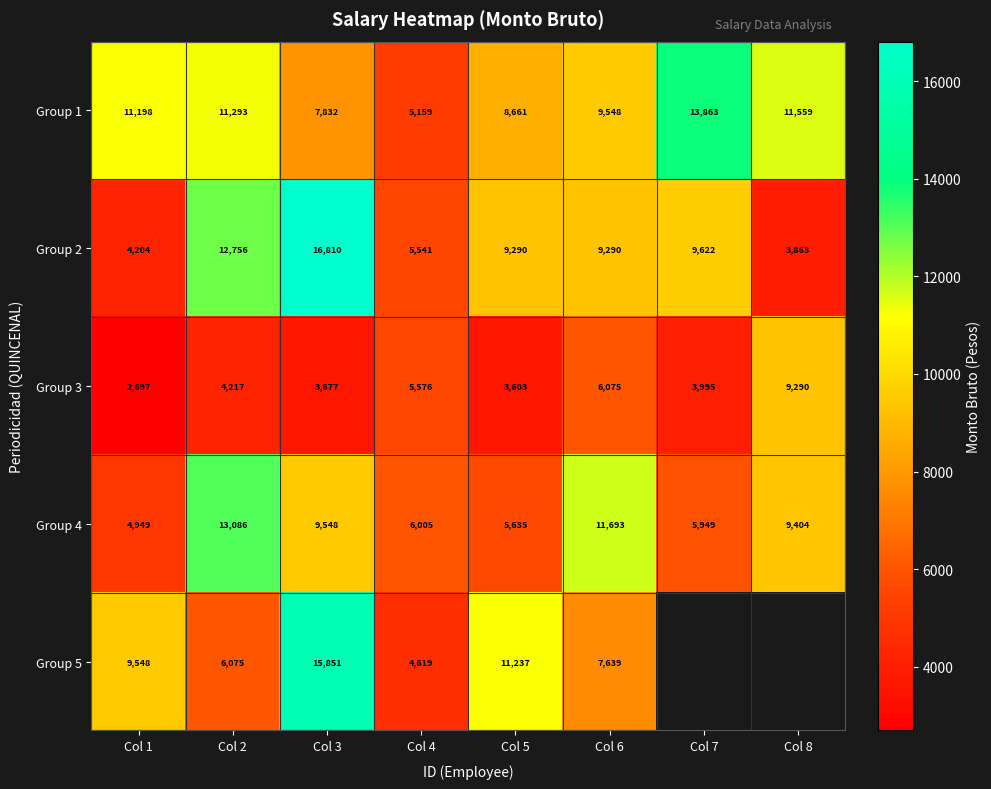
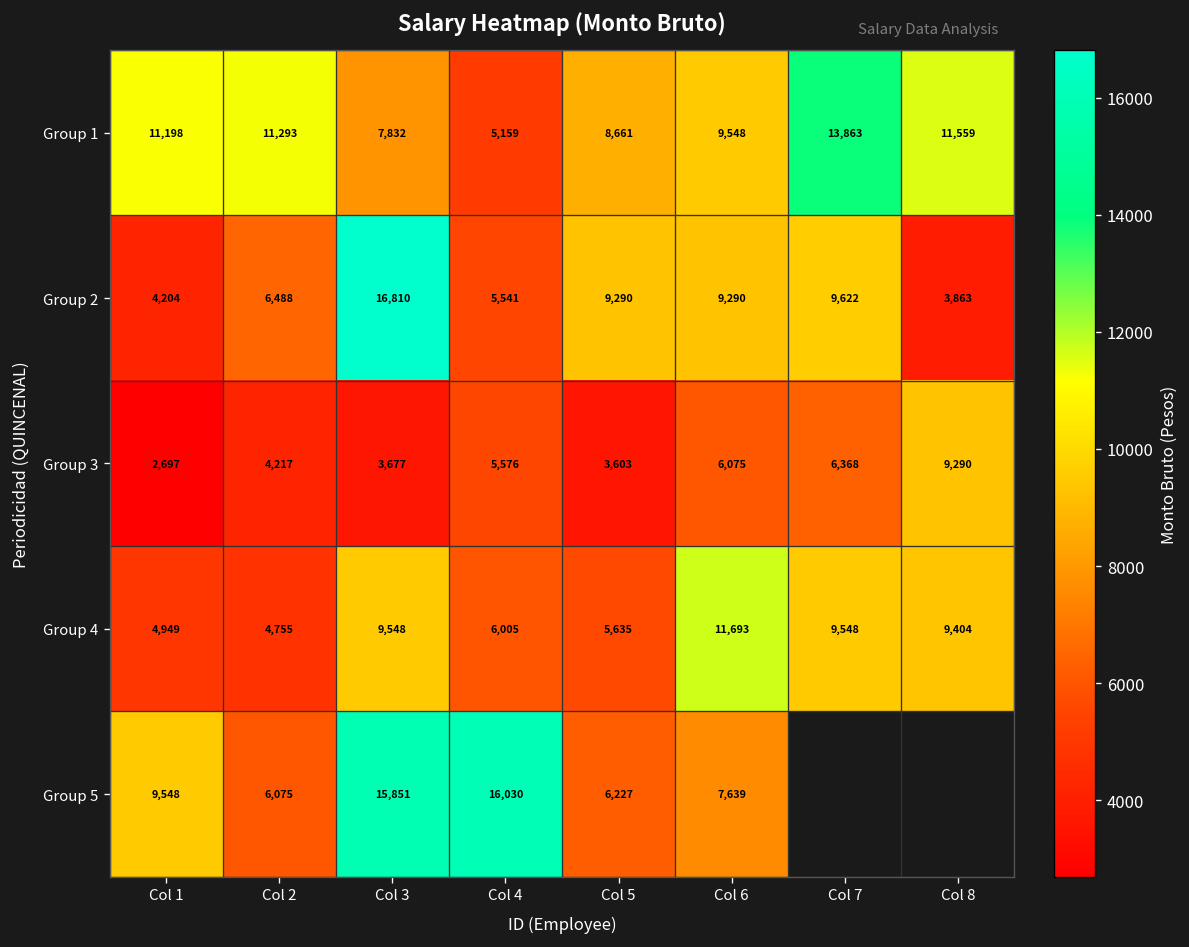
  {
    "Group 1": {
      "Col 1": "11,198",
      "Col 2": "11,293",
      "Col 3": "7,832",
      "Col 4": "5,159",
      "Col 5": "8,661",
      "Col 6": "9,548",
      "Col 7": "13,863",
      "Col 8": "11,559"
    },
    "Group 2": {
      "Col 1": "4,204",
-     "Col 2": "12,756",
+     "Col 2": "6,488",
      "Col 3": "16,810",
      "Col 4": "5,541",
      "Col 5": "9,290",
      "Col 6": "9,290",
      "Col 7": "9,622",
      "Col 8": "3,863"
    },
    "Group 3": {
      "Col 1": "2,697",
      "Col 2": "4,217",
      "Col 3": "3,677",
      "Col 4": "5,576",
      "Col 5": "3,603",
      "Col 6": "6,075",
-     "Col 7": "3,995",
+     "Col 7": "6,368",
      "Col 8": "9,290"
    },
    "Group 4": {
      "Col 1": "4,949",
-     "Col 2": "13,086",
+     "Col 2": "4,755",
      "Col 3": "9,548",
      "Col 4": "6,005",
      "Col 5": "5,635",
      "Col 6": "11,693",
-     "Col 7": "5,949",
+     "Col 7": "9,548",
      "Col 8": "9,404"
    },
    "Group 5": {
      "Col 1": "9,548",
      "Col 2": "6,075",
      "Col 3": "15,851",
-     "Col 4": "4,619",
-     "Col 5": "11,237",
+     "Col 4": "16,030",
+     "Col 5": "6,227",
      "Col 6": "7,639"
    }
  }
